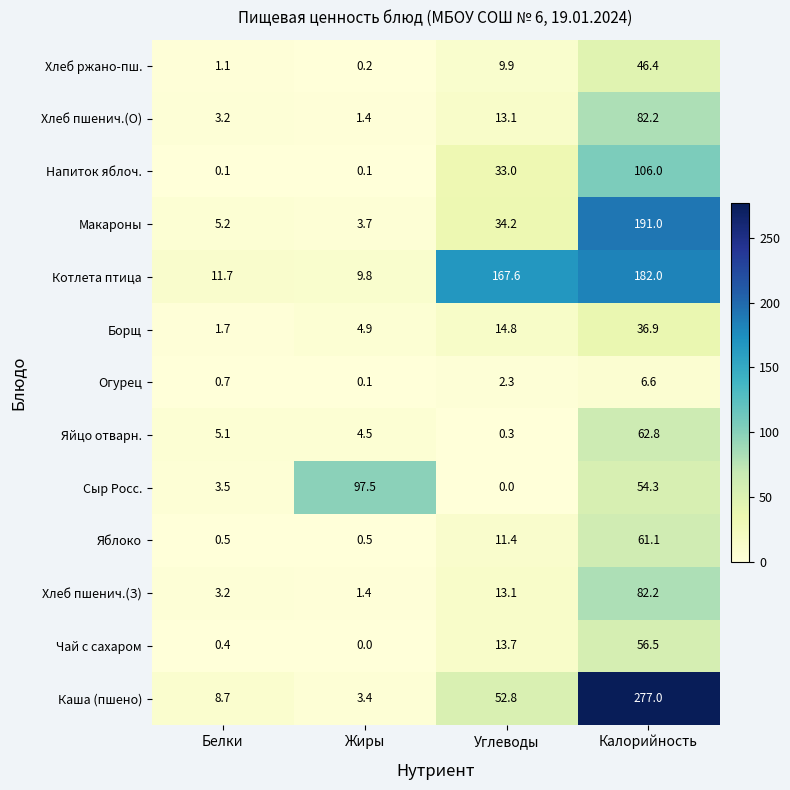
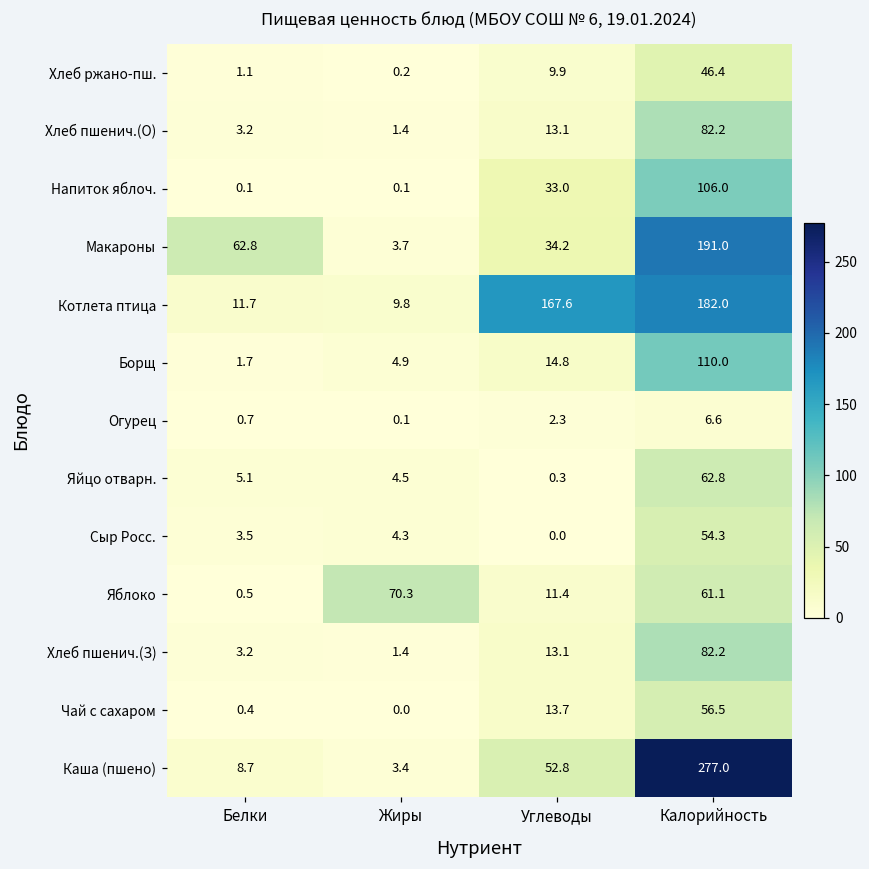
  {
    "Хлеб ржано-пш.": {
      "Белки": 1.1,
      "Жиры": 0.2,
      "Углеводы": 9.9,
      "Калорийность": 46.4
    },
    "Хлеб пшенич.(О)": {
      "Белки": 3.2,
      "Жиры": 1.4,
      "Углеводы": 13.1,
      "Калорийность": 82.2
    },
    "Напиток яблоч.": {
      "Белки": 0.1,
      "Жиры": 0.1,
      "Углеводы": 33.0,
      "Калорийность": 106.0
    },
    "Макароны": {
-     "Белки": 5.2,
+     "Белки": 62.8,
      "Жиры": 3.7,
      "Углеводы": 34.2,
      "Калорийность": 191.0
    },
    "Котлета птица": {
      "Белки": 11.7,
      "Жиры": 9.8,
      "Углеводы": 167.6,
      "Калорийность": 182.0
    },
    "Борщ": {
      "Белки": 1.7,
      "Жиры": 4.9,
      "Углеводы": 14.8,
-     "Калорийность": 36.9
+     "Калорийность": 110.0
    },
    "Огурец": {
      "Белки": 0.7,
      "Жиры": 0.1,
      "Углеводы": 2.3,
      "Калорийность": 6.6
    },
    "Яйцо отварн.": {
      "Белки": 5.1,
      "Жиры": 4.5,
      "Углеводы": 0.3,
      "Калорийность": 62.8
    },
    "Сыр Росс.": {
      "Белки": 3.5,
-     "Жиры": 97.5,
+     "Жиры": 4.3,
      "Углеводы": 0.0,
      "Калорийность": 54.3
    },
    "Яблоко": {
      "Белки": 0.5,
-     "Жиры": 0.5,
+     "Жиры": 70.3,
      "Углеводы": 11.4,
      "Калорийность": 61.1
    },
    "Хлеб пшенич.(З)": {
      "Белки": 3.2,
      "Жиры": 1.4,
      "Углеводы": 13.1,
      "Калорийность": 82.2
    },
    "Чай с сахаром": {
      "Белки": 0.4,
      "Жиры": 0.0,
      "Углеводы": 13.7,
      "Калорийность": 56.5
    },
    "Каша (пшено)": {
      "Белки": 8.7,
      "Жиры": 3.4,
      "Углеводы": 52.8,
      "Калорийность": 277.0
    }
  }
